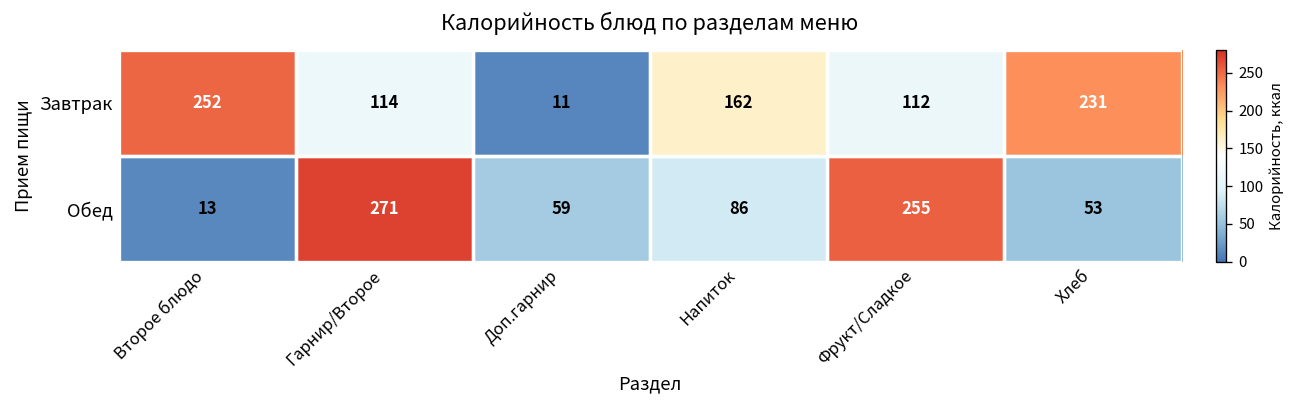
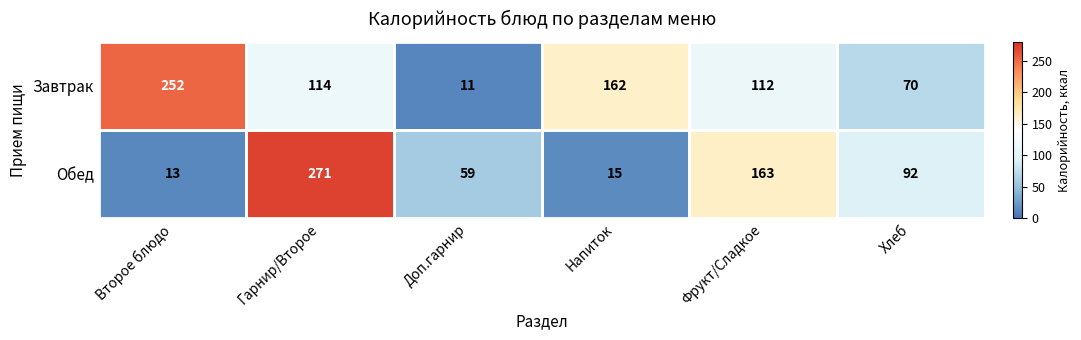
  {
    "Завтрак": {
      "Второе блюдо": 252,
      "Гарнир/Второе": 114,
      "Доп.гарнир": 11,
      "Напиток": 162,
      "Фрукт/Сладкое": 112,
-     "Хлеб": 231
+     "Хлеб": 70
    },
    "Обед": {
      "Второе блюдо": 13,
      "Гарнир/Второе": 271,
      "Доп.гарнир": 59,
-     "Напиток": 86,
-     "Фрукт/Сладкое": 255,
-     "Хлеб": 53
+     "Напиток": 15,
+     "Фрукт/Сладкое": 163,
+     "Хлеб": 92
    }
  }
